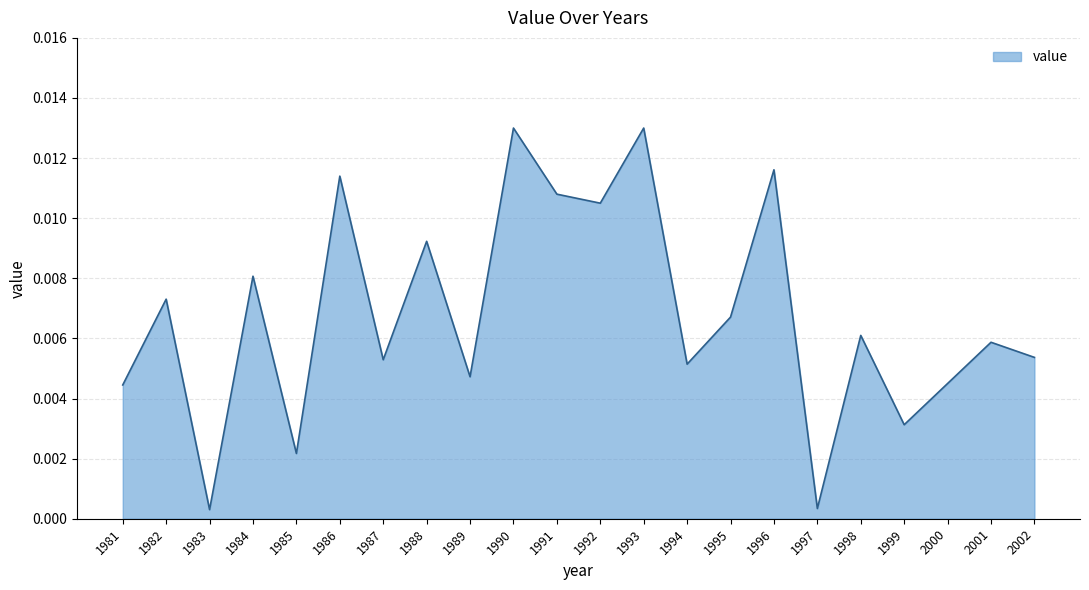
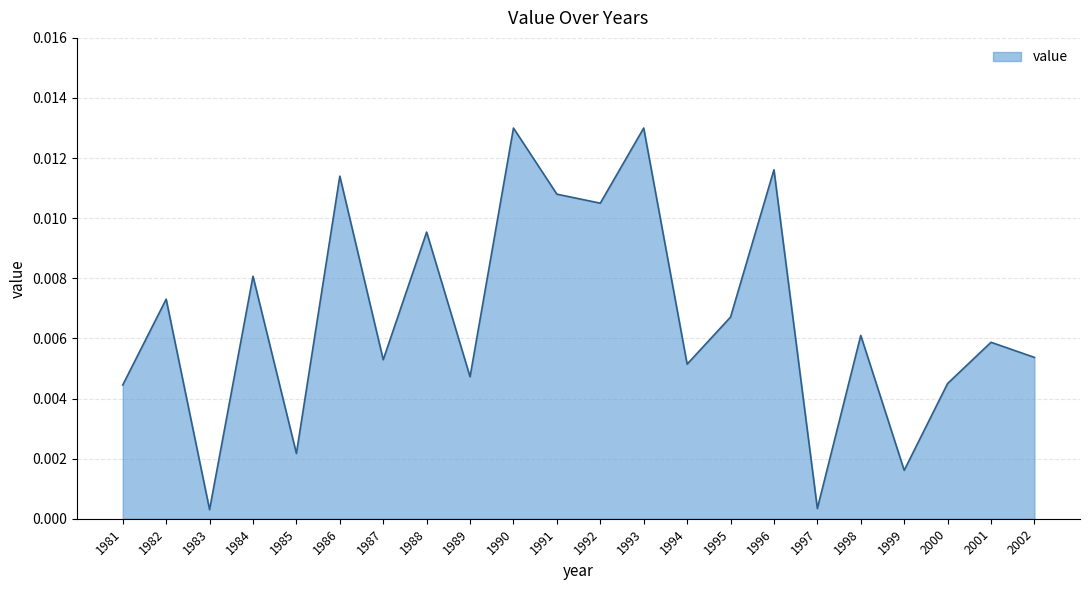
  {
    "1981": 0.0045,
    "1982": 0.0073,
    "1983": 0.0003,
    "1984": 0.0081,
    "1985": 0.0022,
    "1986": 0.0114,
    "1987": 0.0053,
-   "1988": 0.0092,
+   "1988": 0.0095,
    "1989": 0.0047,
    "1990": 0.0130,
    "1991": 0.0108,
    "1992": 0.0105,
    "1993": 0.0130,
    "1994": 0.0051,
    "1995": 0.0067,
    "1996": 0.0116,
    "1997": 0.0003,
    "1998": 0.0061,
-   "1999": 0.0031,
+   "1999": 0.0016,
    "2000": 0.0045,
    "2001": 0.0059,
    "2002": 0.0054
  }
